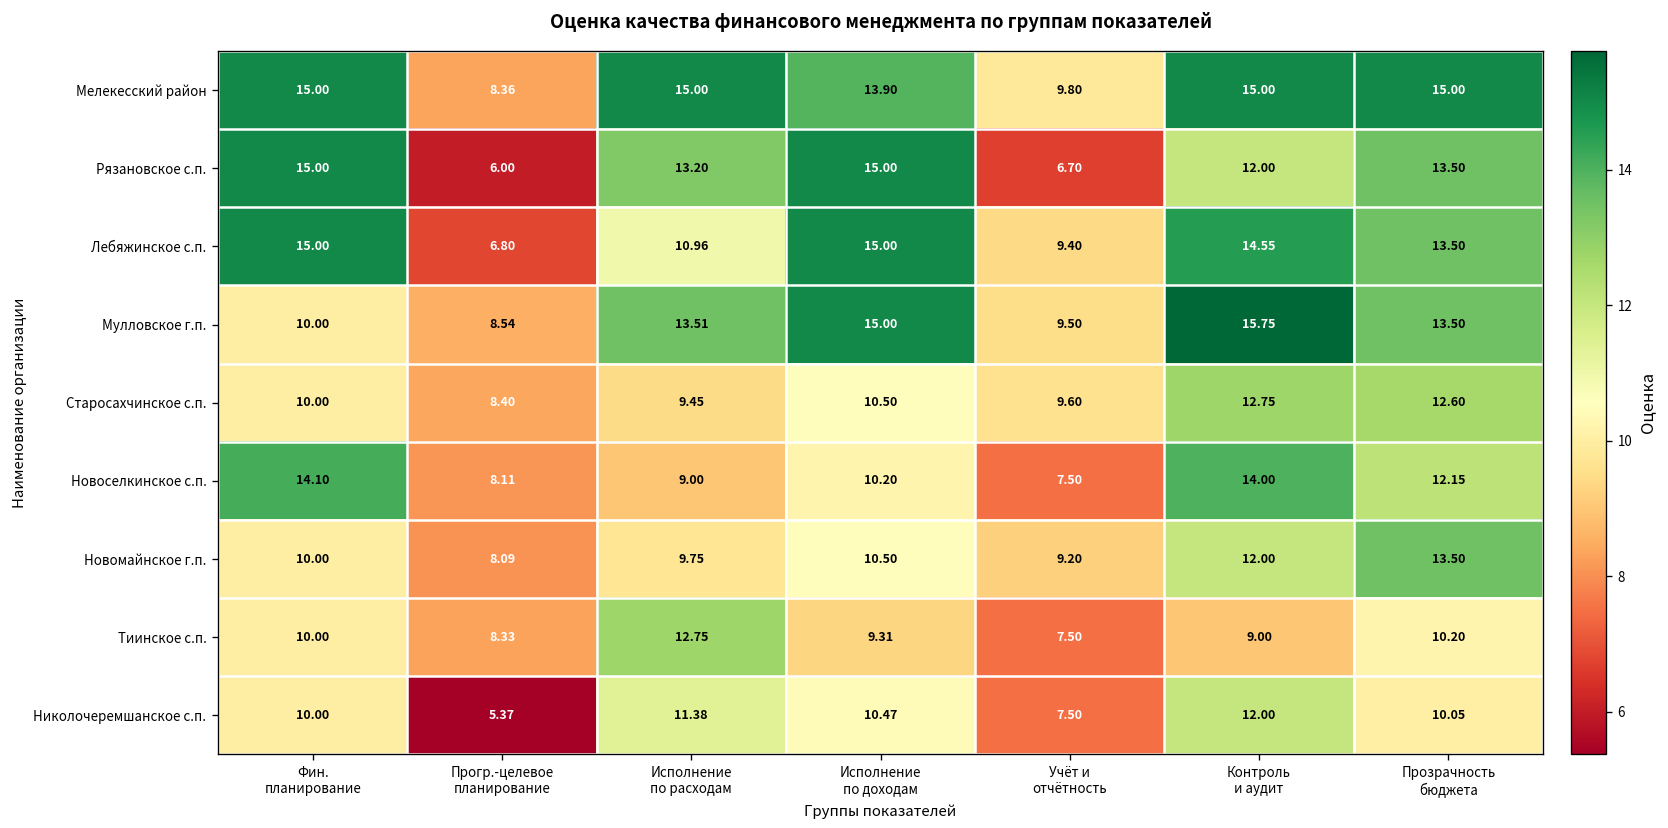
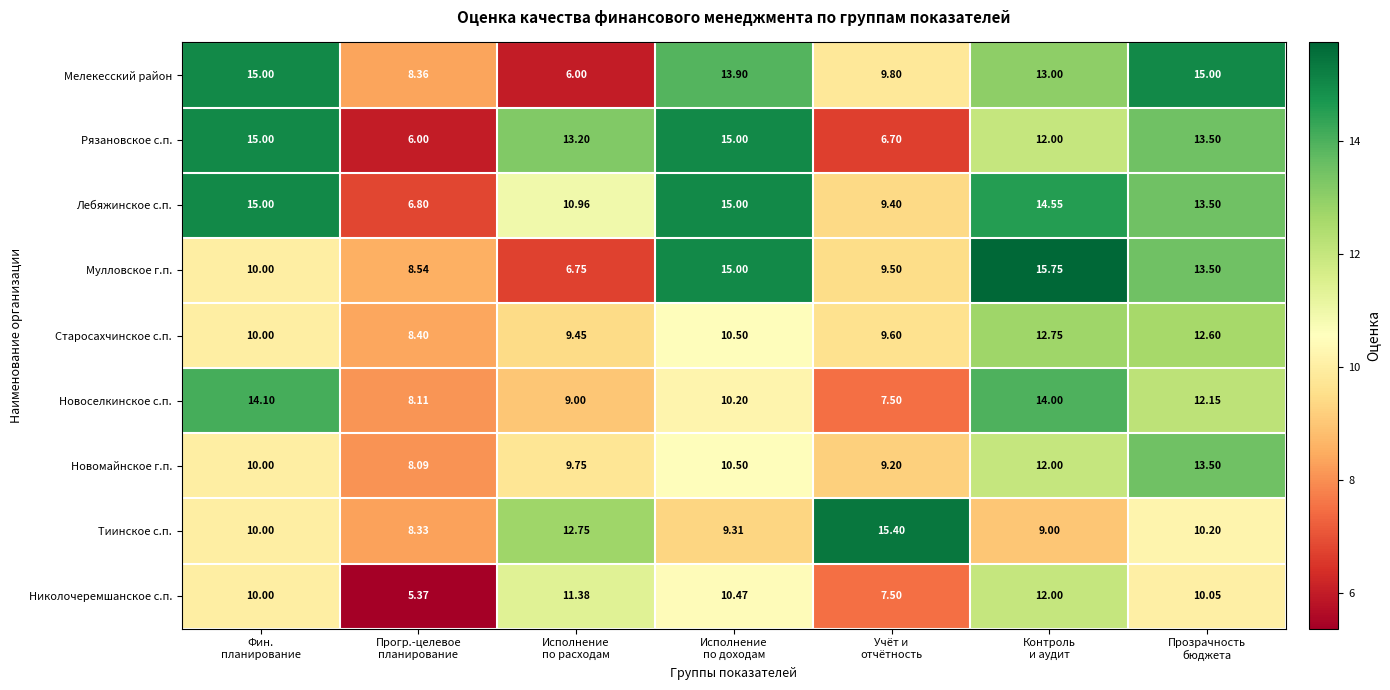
  {
    "Мелекесский район": {
      "Фин. планирование": 15.00,
      "Прогр.-целевое планирование": 8.36,
-     "Исполнение по расходам": 15.00,
+     "Исполнение по расходам": 6.00,
      "Исполнение по доходам": 13.90,
      "Учёт и отчётность": 9.80,
-     "Контроль и аудит": 15.00,
+     "Контроль и аудит": 13.00,
      "Прозрачность бюджета": 15.00
    },
    "Рязановское с.п.": {
      "Фин. планирование": 15.00,
      "Прогр.-целевое планирование": 6.00,
      "Исполнение по расходам": 13.20,
      "Исполнение по доходам": 15.00,
      "Учёт и отчётность": 6.70,
      "Контроль и аудит": 12.00,
      "Прозрачность бюджета": 13.50
    },
    "Лебяжинское с.п.": {
      "Фин. планирование": 15.00,
      "Прогр.-целевое планирование": 6.80,
      "Исполнение по расходам": 10.96,
      "Исполнение по доходам": 15.00,
      "Учёт и отчётность": 9.40,
      "Контроль и аудит": 14.55,
      "Прозрачность бюджета": 13.50
    },
    "Мулловское г.п.": {
      "Фин. планирование": 10.00,
      "Прогр.-целевое планирование": 8.54,
-     "Исполнение по расходам": 13.51,
+     "Исполнение по расходам": 6.75,
      "Исполнение по доходам": 15.00,
      "Учёт и отчётность": 9.50,
      "Контроль и аудит": 15.75,
      "Прозрачность бюджета": 13.50
    },
    "Старосахчинское с.п.": {
      "Фин. планирование": 10.00,
      "Прогр.-целевое планирование": 8.40,
      "Исполнение по расходам": 9.45,
      "Исполнение по доходам": 10.50,
      "Учёт и отчётность": 9.60,
      "Контроль и аудит": 12.75,
      "Прозрачность бюджета": 12.60
    },
    "Новоселкинское с.п.": {
      "Фин. планирование": 14.10,
      "Прогр.-целевое планирование": 8.11,
      "Исполнение по расходам": 9.00,
      "Исполнение по доходам": 10.20,
      "Учёт и отчётность": 7.50,
      "Контроль и аудит": 14.00,
      "Прозрачность бюджета": 12.15
    },
    "Новомайнское г.п.": {
      "Фин. планирование": 10.00,
      "Прогр.-целевое планирование": 8.09,
      "Исполнение по расходам": 9.75,
      "Исполнение по доходам": 10.50,
      "Учёт и отчётность": 9.20,
      "Контроль и аудит": 12.00,
      "Прозрачность бюджета": 13.50
    },
    "Тиинское с.п.": {
      "Фин. планирование": 10.00,
      "Прогр.-целевое планирование": 8.33,
      "Исполнение по расходам": 12.75,
      "Исполнение по доходам": 9.31,
-     "Учёт и отчётность": 7.50,
+     "Учёт и отчётность": 15.40,
      "Контроль и аудит": 9.00,
      "Прозрачность бюджета": 10.20
    },
    "Николочеремшанское с.п.": {
      "Фин. планирование": 10.00,
      "Прогр.-целевое планирование": 5.37,
      "Исполнение по расходам": 11.38,
      "Исполнение по доходам": 10.47,
      "Учёт и отчётность": 7.50,
      "Контроль и аудит": 12.00,
      "Прозрачность бюджета": 10.05
    }
  }
